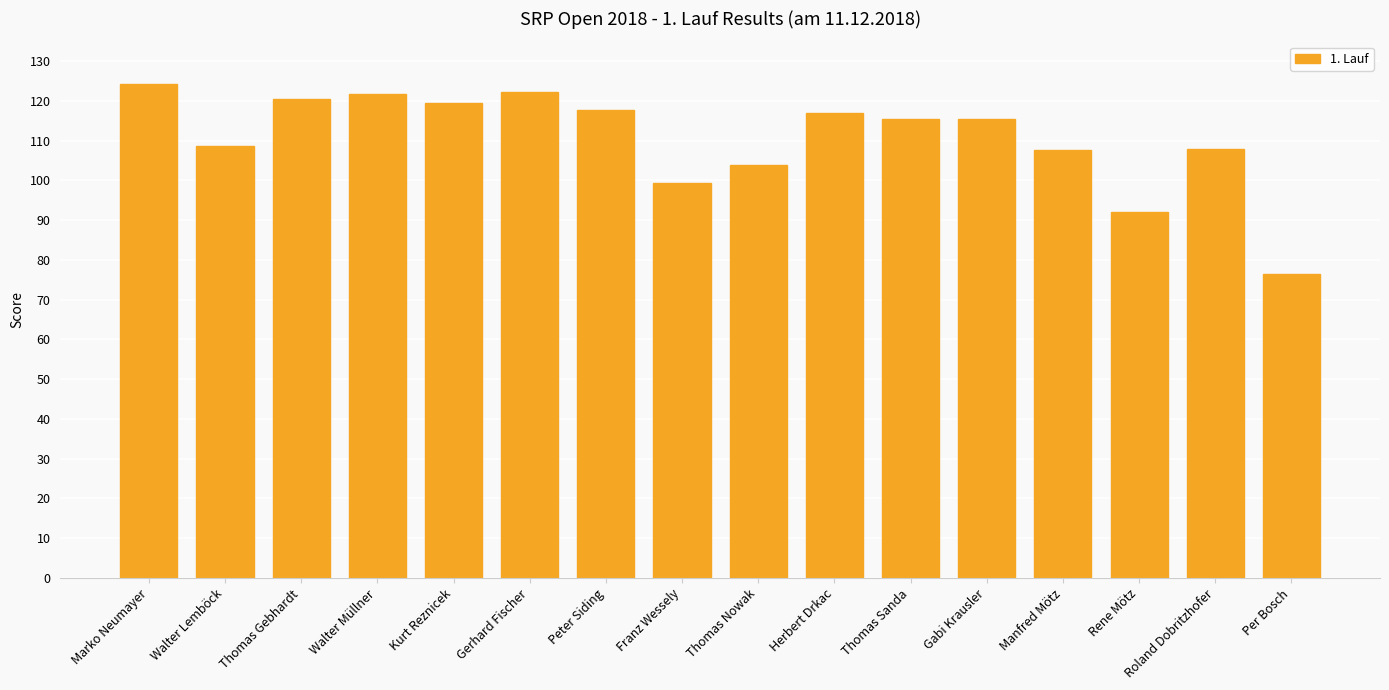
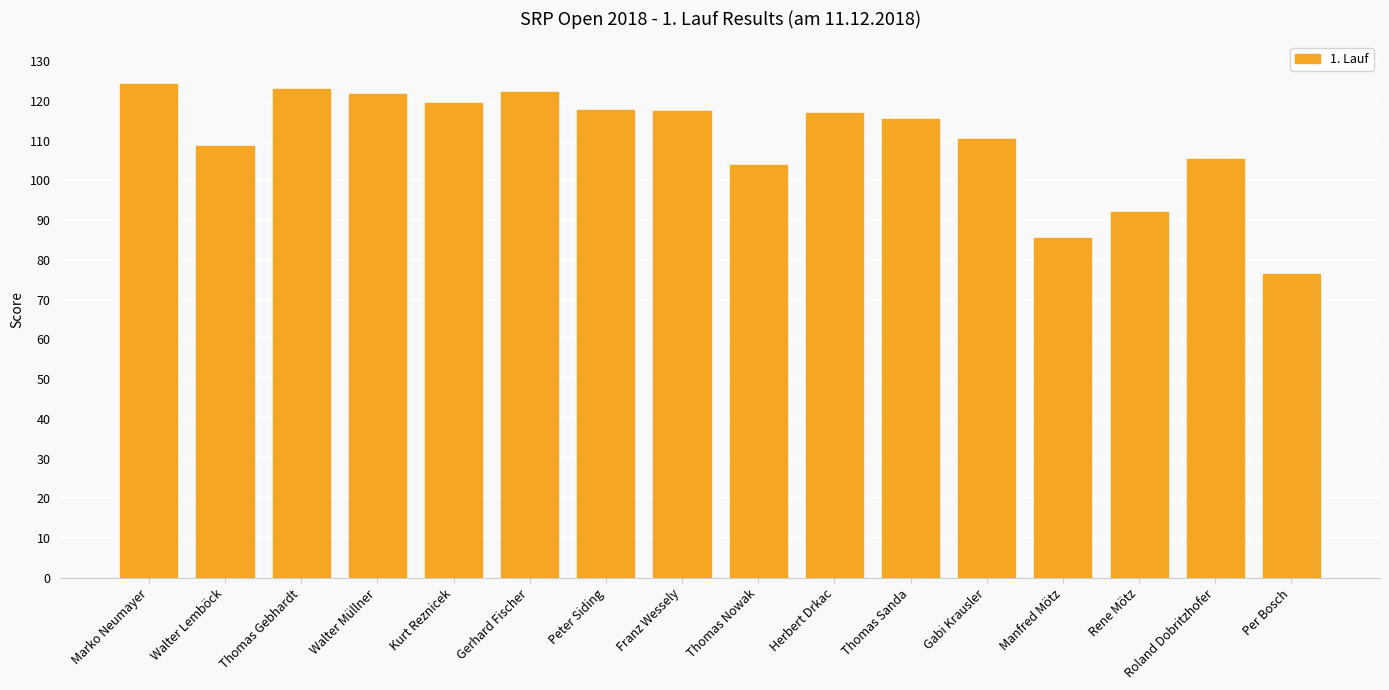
  {
    "Marko Neumayer": 124,
    "Walter Lemböck": 109,
-   "Thomas Gebhardt": 121,
+   "Thomas Gebhardt": 123,
    "Walter Müllner": 122,
    "Kurt Reznicek": 119,
    "Gerhard Fischer": 122,
    "Peter Siding": 118,
-   "Franz Wessely": 99,
+   "Franz Wessely": 117,
    "Thomas Nowak": 104,
    "Herbert Drkac": 117,
    "Thomas Sanda": 116,
-   "Gabi Krausler": 116,
-   "Manfred Mötz": 108,
+   "Gabi Krausler": 110,
+   "Manfred Mötz": 86,
    "Rene Mötz": 92,
-   "Roland Dobritzhofer": 108,
+   "Roland Dobritzhofer": 105,
    "Per Bosch": 76
  }
